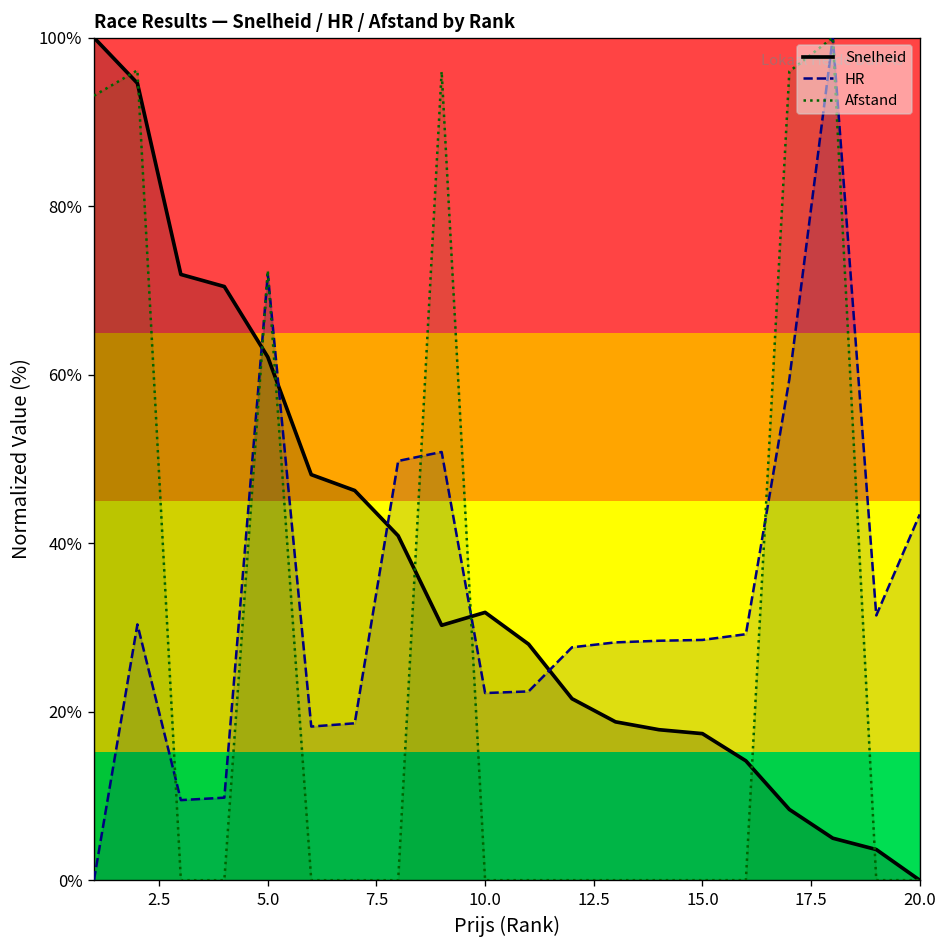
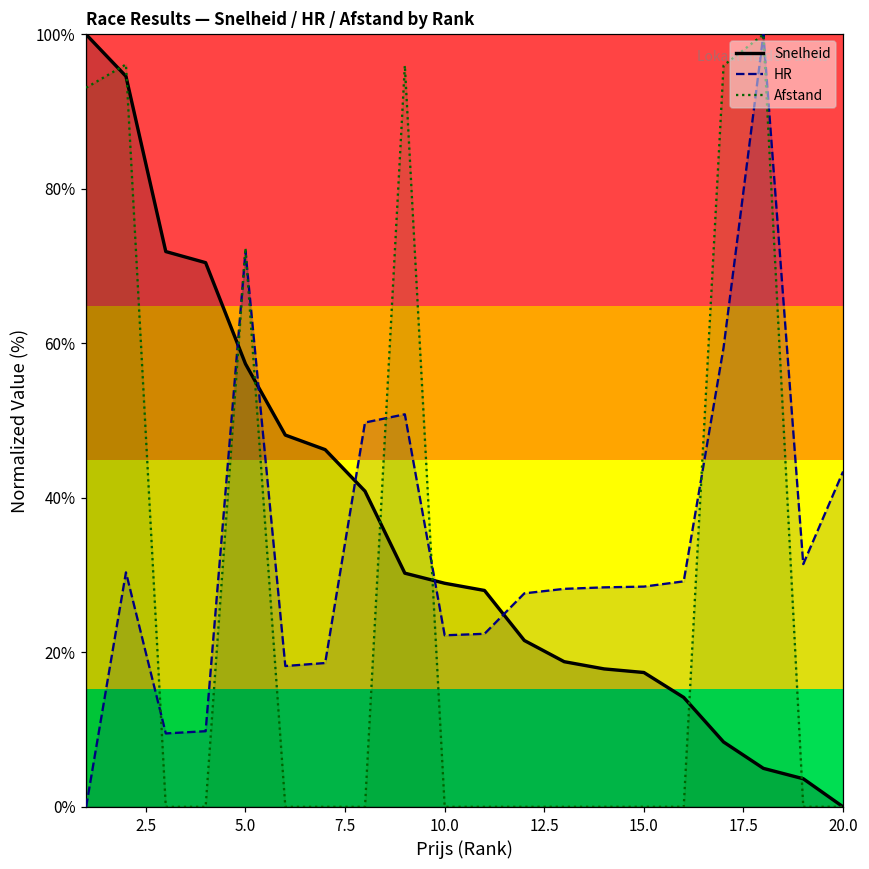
  {
    "Snelheid": {
-     "5.0": "62%",
-     "10.0": "32%",
+     "5.0": "57%",
+     "10.0": "29%",
      "15.0": "17%"
    },
    "HR": {
      "5.0": "72%",
      "10.0": "22%",
      "15.0": "29%",
      "20.0": "43%"
    },
    "Afstand": {
      "5.0": "72%",
      "10.0": "0%",
      "15.0": "0%"
    }
  }
